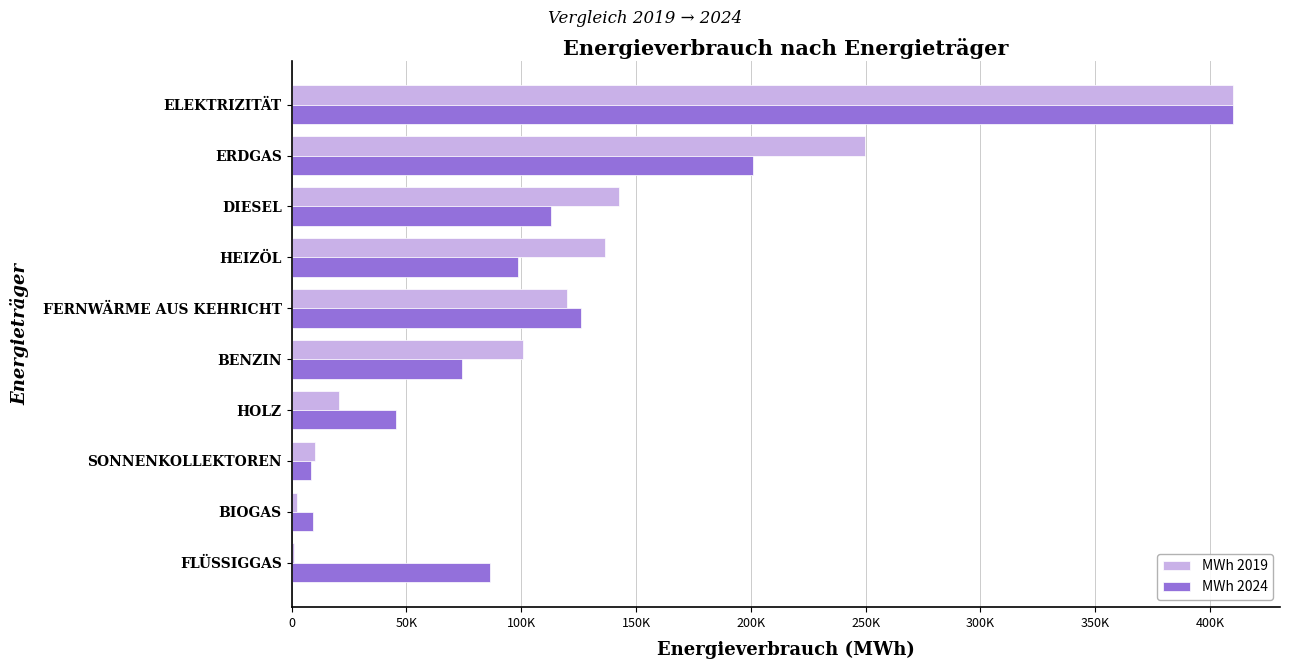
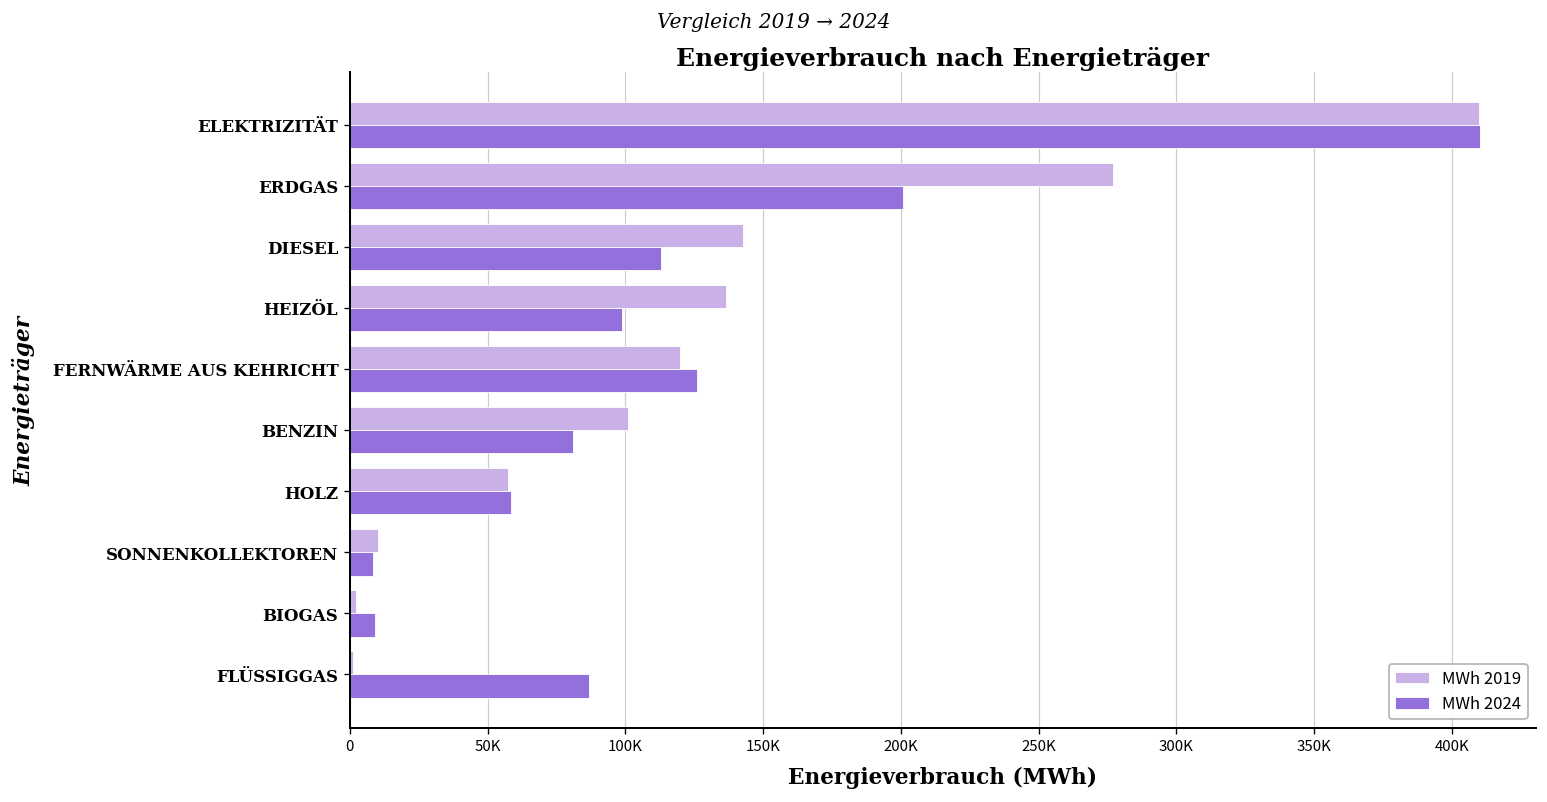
  {
    "MWh 2019": {
      "ELEKTRIZITÄT": 410000,
-     "ERDGAS": 250000,
+     "ERDGAS": 277000,
      "DIESEL": 143000,
      "HEIZÖL": 136000,
      "FERNWÄRME AUS KEHRICHT": 120000,
      "BENZIN": 101000,
-     "HOLZ": 21000,
+     "HOLZ": 57000,
      "SONNENKOLLEKTOREN": 10000,
      "BIOGAS": 2000
    },
    "MWh 2024": {
      "ELEKTRIZITÄT": 410000,
      "ERDGAS": 201000,
      "DIESEL": 113000,
      "HEIZÖL": 99000,
      "FERNWÄRME AUS KEHRICHT": 126000,
-     "BENZIN": 74000,
-     "HOLZ": 45000,
+     "BENZIN": 81000,
+     "HOLZ": 58000,
      "SONNENKOLLEKTOREN": 8000,
      "BIOGAS": 9000,
      "FLÜSSIGGAS": 87000
    }
  }
